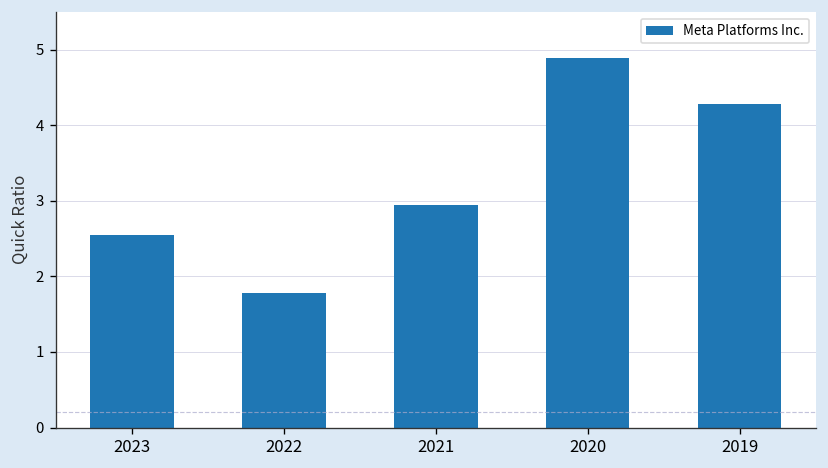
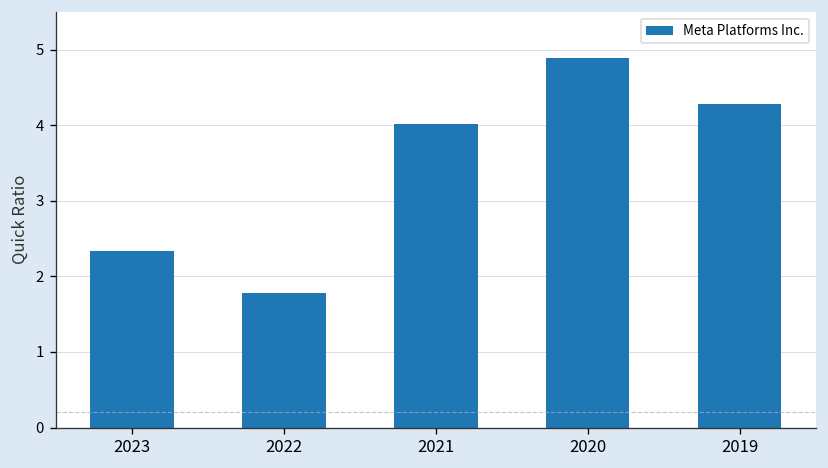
  {
-   "2023": 2.6,
+   "2023": 2.3,
    "2022": 1.8,
-   "2021": 2.9,
+   "2021": 4.0,
    "2020": 4.9,
    "2019": 4.3
  }
